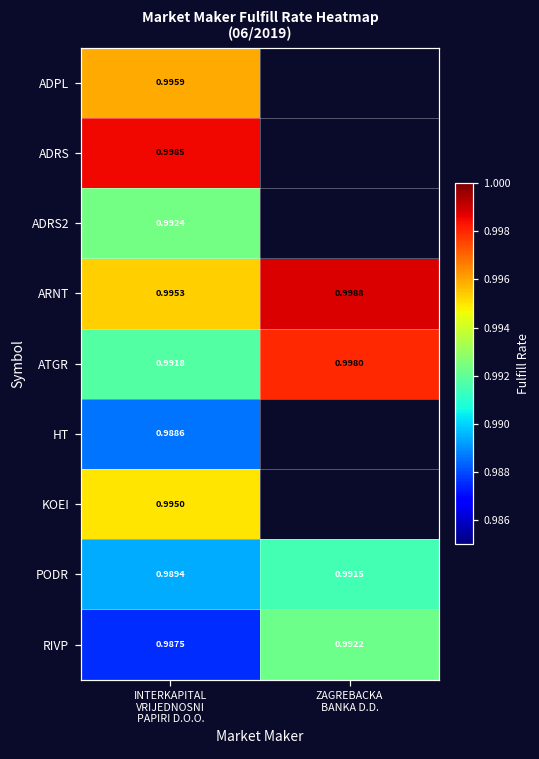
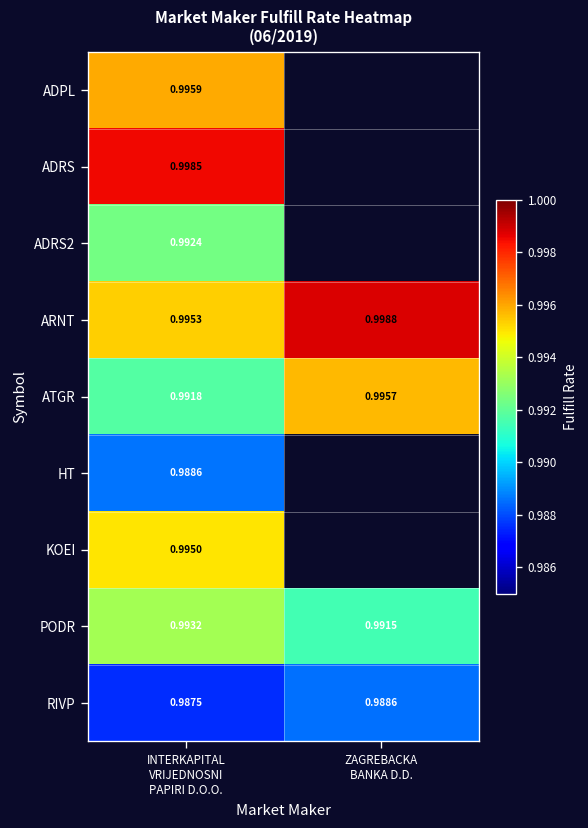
  {
    "ADPL": {
      "INTERKAPITAL VRIJEDNOSNI PAPIRI D.O.O.": 0.9959
    },
    "ADRS": {
      "INTERKAPITAL VRIJEDNOSNI PAPIRI D.O.O.": 0.9985
    },
    "ADRS2": {
      "INTERKAPITAL VRIJEDNOSNI PAPIRI D.O.O.": 0.9924
    },
    "ARNT": {
      "INTERKAPITAL VRIJEDNOSNI PAPIRI D.O.O.": 0.9953,
      "ZAGREBACKA BANKA D.D.": 0.9988
    },
    "ATGR": {
      "INTERKAPITAL VRIJEDNOSNI PAPIRI D.O.O.": 0.9918,
-     "ZAGREBACKA BANKA D.D.": 0.9980
+     "ZAGREBACKA BANKA D.D.": 0.9957
    },
    "HT": {
      "INTERKAPITAL VRIJEDNOSNI PAPIRI D.O.O.": 0.9886
    },
    "KOEI": {
      "INTERKAPITAL VRIJEDNOSNI PAPIRI D.O.O.": 0.9950
    },
    "PODR": {
-     "INTERKAPITAL VRIJEDNOSNI PAPIRI D.O.O.": 0.9894,
+     "INTERKAPITAL VRIJEDNOSNI PAPIRI D.O.O.": 0.9932,
      "ZAGREBACKA BANKA D.D.": 0.9915
    },
    "RIVP": {
      "INTERKAPITAL VRIJEDNOSNI PAPIRI D.O.O.": 0.9875,
-     "ZAGREBACKA BANKA D.D.": 0.9922
+     "ZAGREBACKA BANKA D.D.": 0.9886
    }
  }
